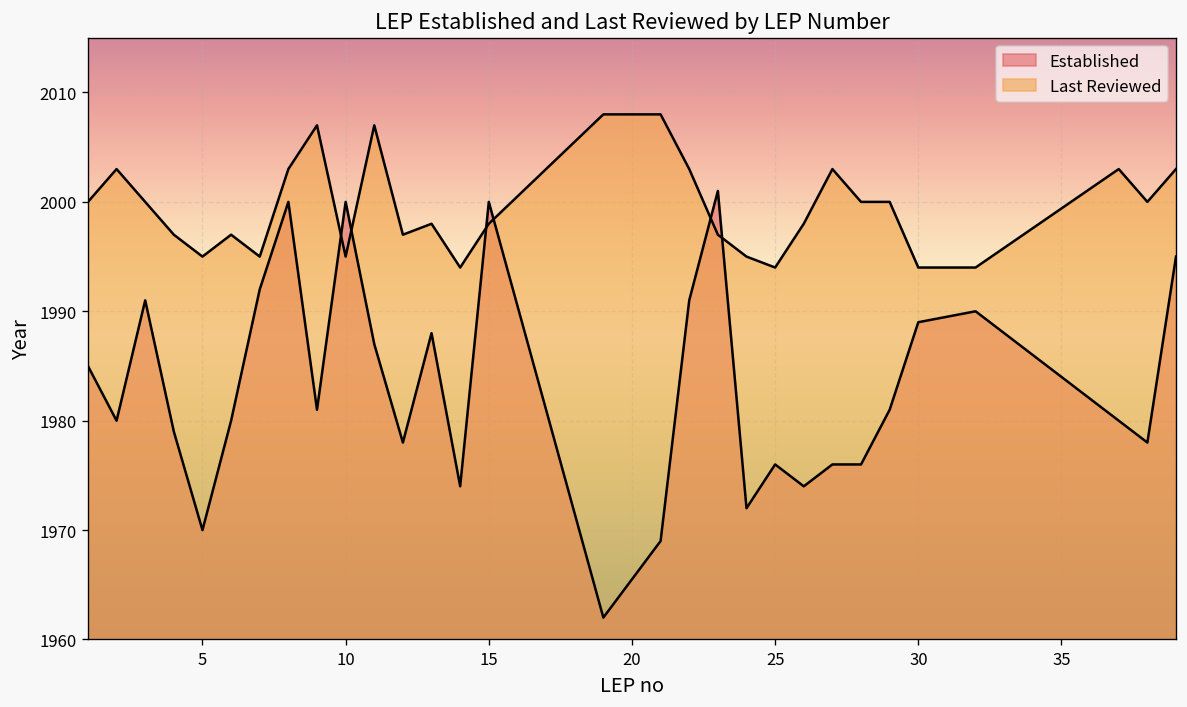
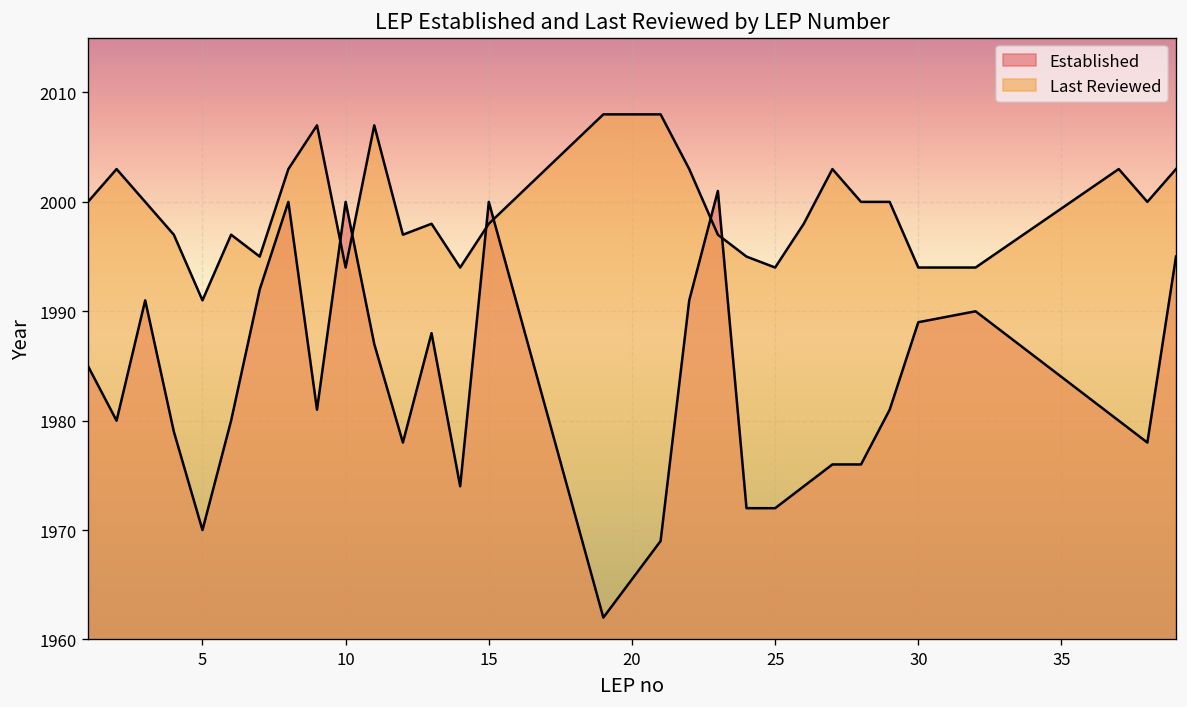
  {
    "Established": {
      "5": 1970,
      "10": 2000,
      "15": 2000,
-     "25": 1976,
+     "25": 1972,
      "30": 1989
    },
    "Last Reviewed": {
-     "5": 1995,
-     "10": 1995,
+     "5": 1991,
+     "10": 1994,
      "15": 1998,
      "25": 1994,
      "30": 1994
    }
  }
